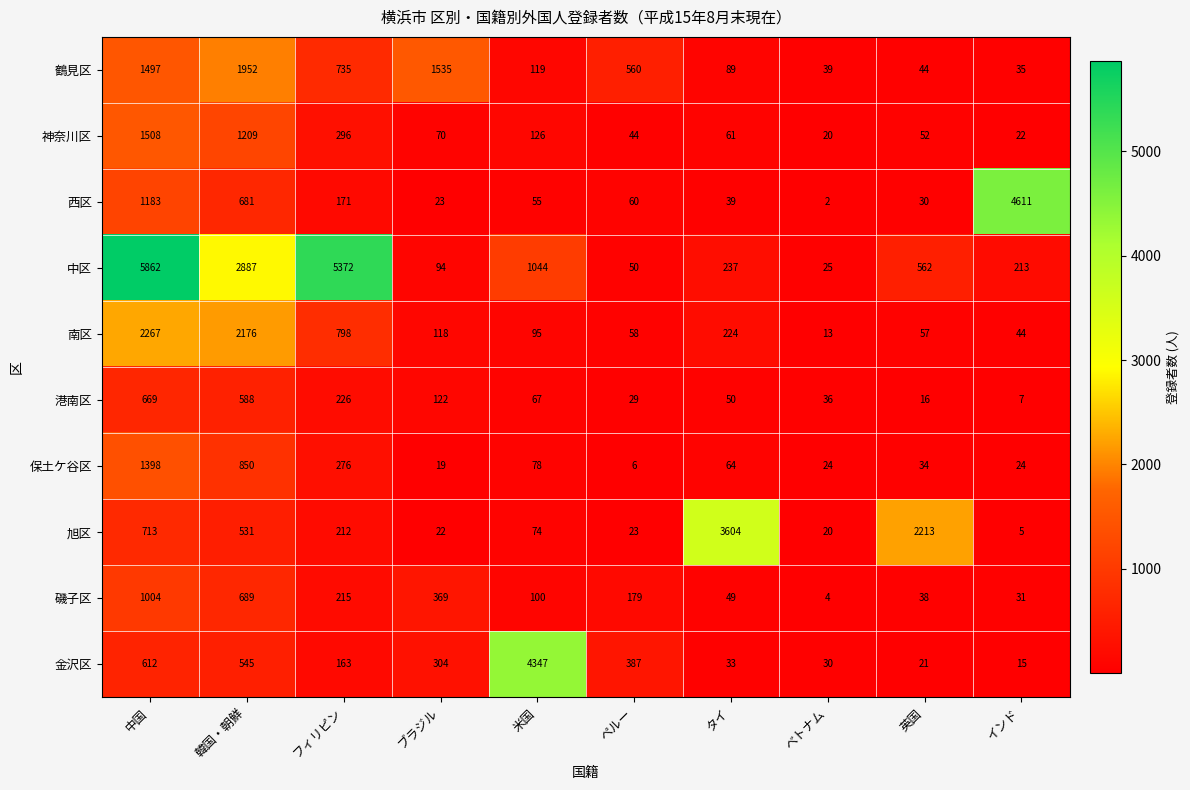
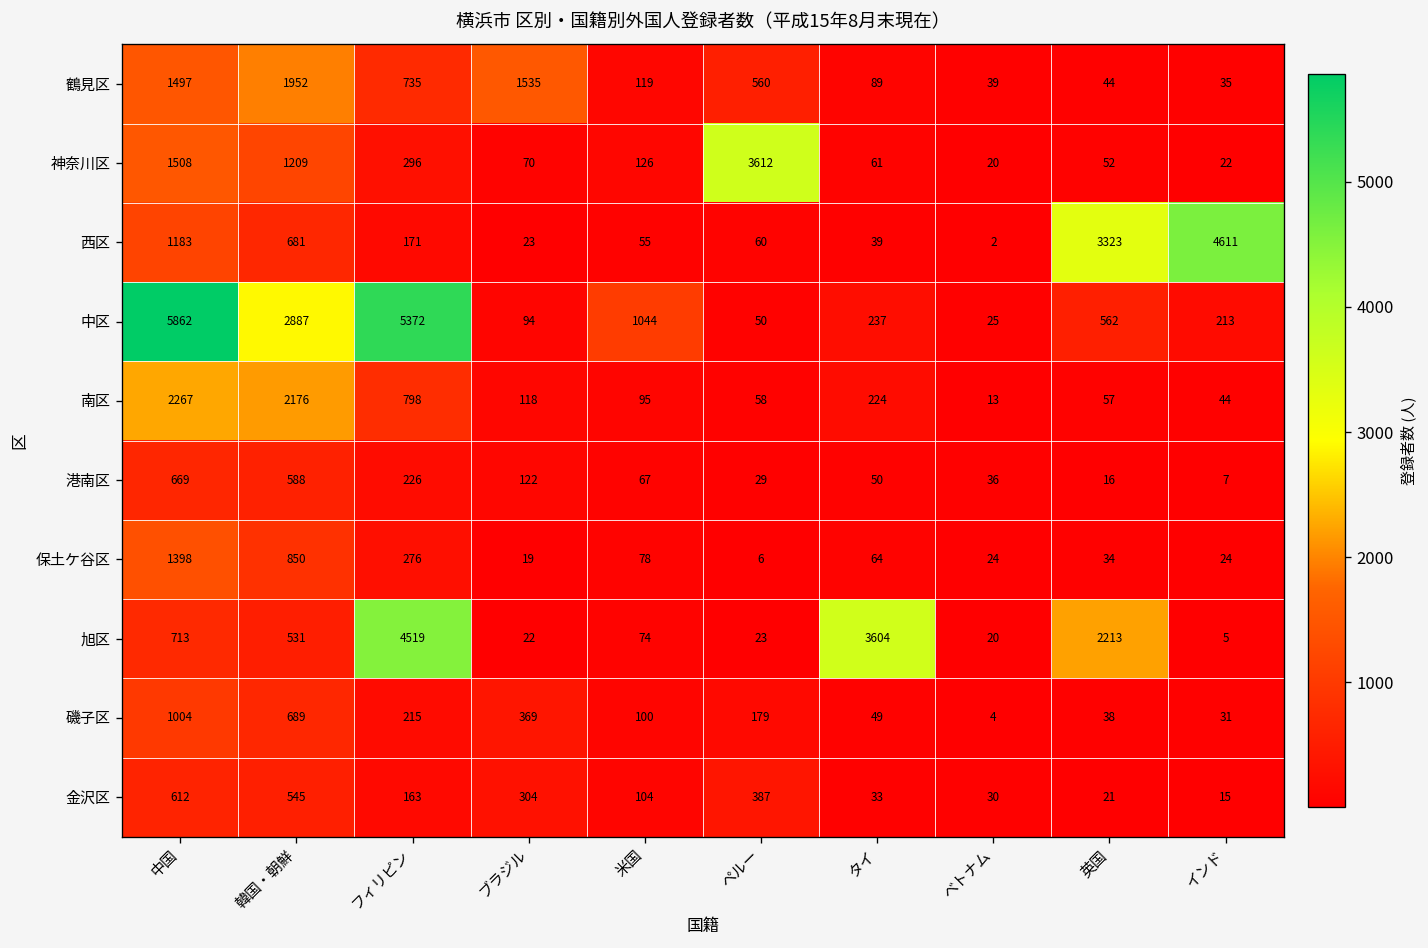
  {
    "鶴見区": {
      "中国": 1497,
      "韓国・朝鮮": 1952,
      "フィリピン": 735,
      "ブラジル": 1535,
      "米国": 119,
      "ペルー": 560,
      "タイ": 89,
      "ベトナム": 39,
      "英国": 44,
      "インド": 35
    },
    "神奈川区": {
      "中国": 1508,
      "韓国・朝鮮": 1209,
      "フィリピン": 296,
      "ブラジル": 70,
      "米国": 126,
-     "ペルー": 44,
+     "ペルー": 3612,
      "タイ": 61,
      "ベトナム": 20,
      "英国": 52,
      "インド": 22
    },
    "西区": {
      "中国": 1183,
      "韓国・朝鮮": 681,
      "フィリピン": 171,
      "ブラジル": 23,
      "米国": 55,
      "ペルー": 60,
      "タイ": 39,
      "ベトナム": 2,
-     "英国": 30,
+     "英国": 3323,
      "インド": 4611
    },
    "中区": {
      "中国": 5862,
      "韓国・朝鮮": 2887,
      "フィリピン": 5372,
      "ブラジル": 94,
      "米国": 1044,
      "ペルー": 50,
      "タイ": 237,
      "ベトナム": 25,
      "英国": 562,
      "インド": 213
    },
    "南区": {
      "中国": 2267,
      "韓国・朝鮮": 2176,
      "フィリピン": 798,
      "ブラジル": 118,
      "米国": 95,
      "ペルー": 58,
      "タイ": 224,
      "ベトナム": 13,
      "英国": 57,
      "インド": 44
    },
    "港南区": {
      "中国": 669,
      "韓国・朝鮮": 588,
      "フィリピン": 226,
      "ブラジル": 122,
      "米国": 67,
      "ペルー": 29,
      "タイ": 50,
      "ベトナム": 36,
      "英国": 16,
      "インド": 7
    },
    "保土ケ谷区": {
      "中国": 1398,
      "韓国・朝鮮": 850,
      "フィリピン": 276,
      "ブラジル": 19,
      "米国": 78,
      "ペルー": 6,
      "タイ": 64,
      "ベトナム": 24,
      "英国": 34,
      "インド": 24
    },
    "旭区": {
      "中国": 713,
      "韓国・朝鮮": 531,
-     "フィリピン": 212,
+     "フィリピン": 4519,
      "ブラジル": 22,
      "米国": 74,
      "ペルー": 23,
      "タイ": 3604,
      "ベトナム": 20,
      "英国": 2213,
      "インド": 5
    },
    "磯子区": {
      "中国": 1004,
      "韓国・朝鮮": 689,
      "フィリピン": 215,
      "ブラジル": 369,
      "米国": 100,
      "ペルー": 179,
      "タイ": 49,
      "ベトナム": 4,
      "英国": 38,
      "インド": 31
    },
    "金沢区": {
      "中国": 612,
      "韓国・朝鮮": 545,
      "フィリピン": 163,
      "ブラジル": 304,
-     "米国": 4347,
+     "米国": 104,
      "ペルー": 387,
      "タイ": 33,
      "ベトナム": 30,
      "英国": 21,
      "インド": 15
    }
  }
